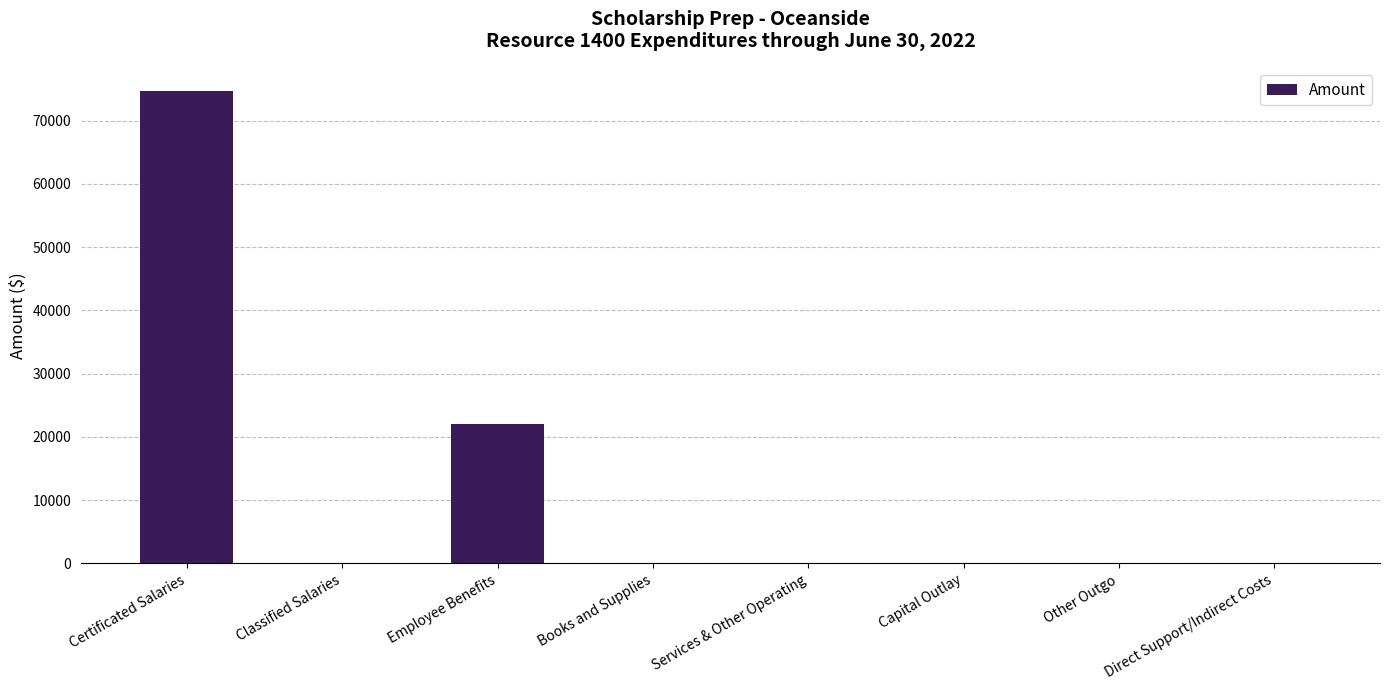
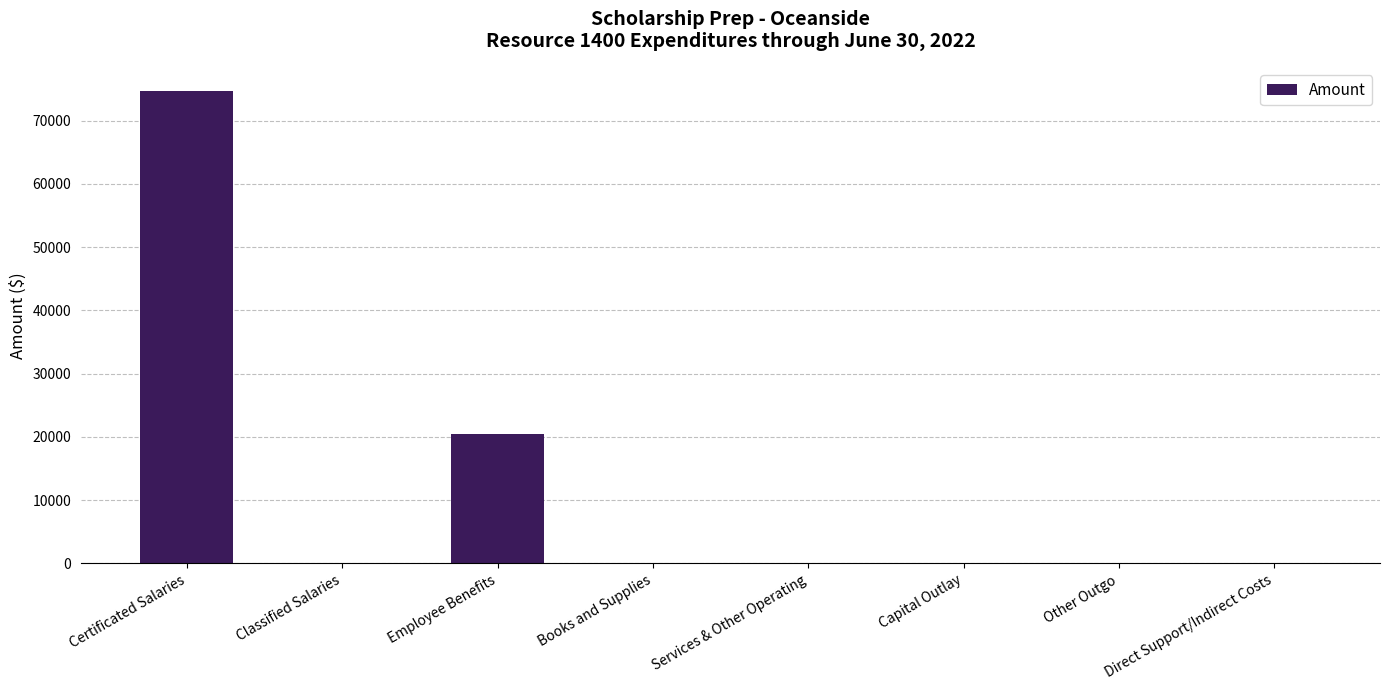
  {
    "Certificated Salaries": 75000,
    "Classified Salaries": 0,
-   "Employee Benefits": 22000,
+   "Employee Benefits": 20000,
    "Books and Supplies": 0,
    "Services & Other Operating": 0,
    "Capital Outlay": 0,
    "Other Outgo": 0,
    "Direct Support/Indirect Costs": 0
  }
